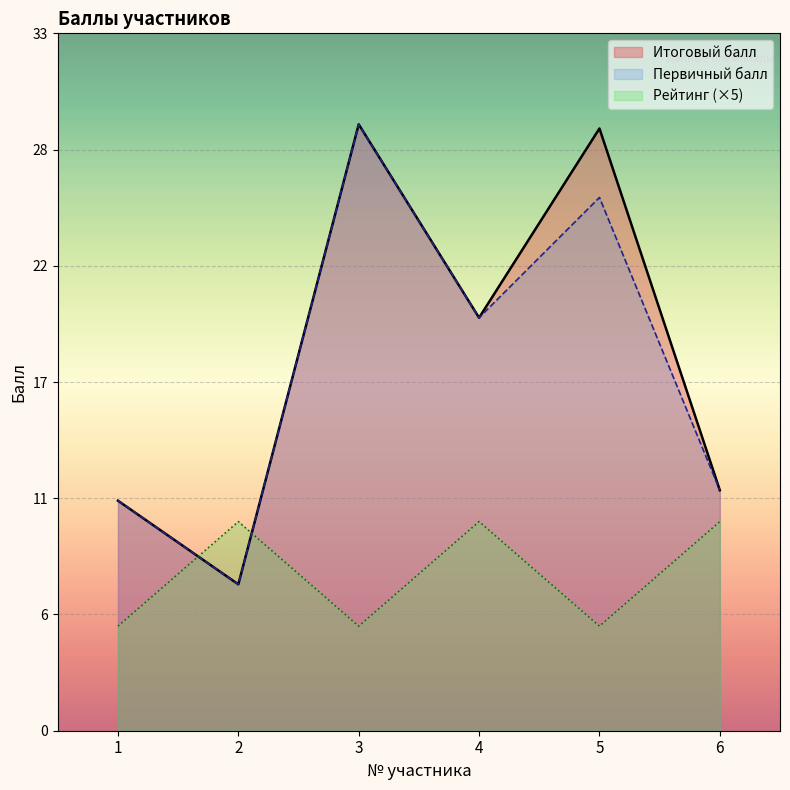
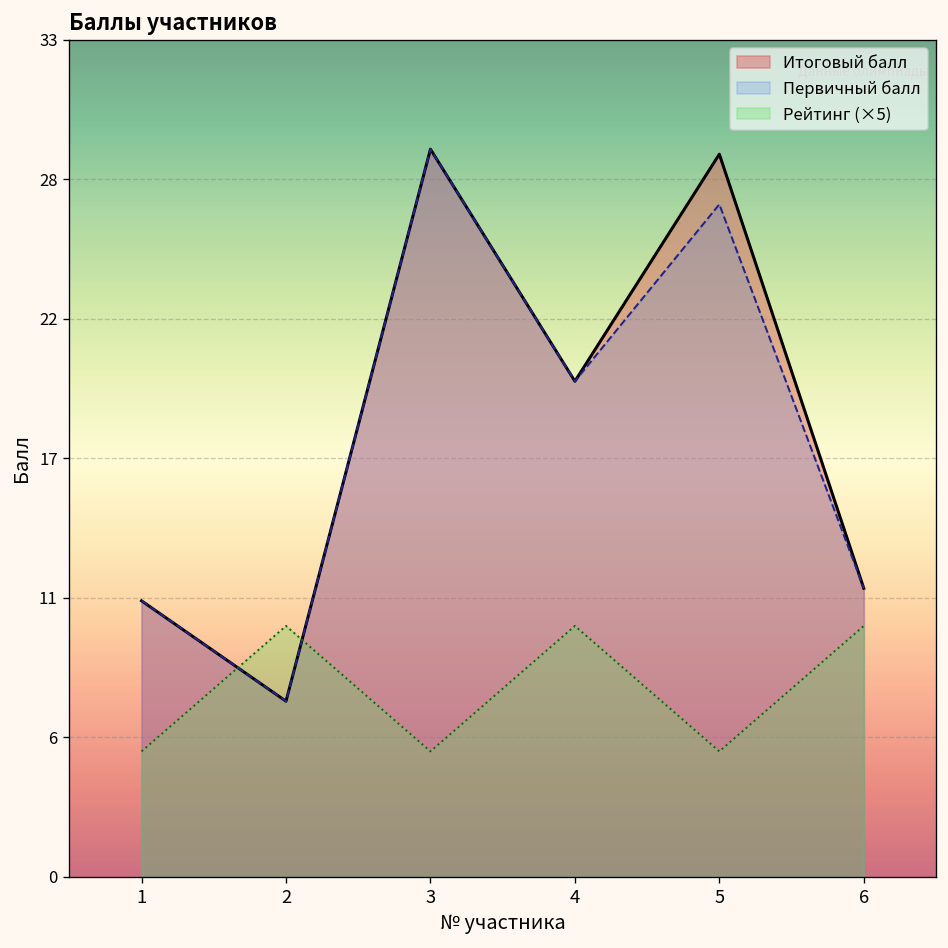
  {
    "Итоговый балл": {
      "5": 28.8
    },
    "Первичный балл": {
-     "5": 25.5
+     "5": 26.8
    },
    "Рейтинг (×5)": {
      "1": 5.0,
      "2": 10.0,
      "3": 5.0,
      "4": 10.0,
      "5": 5.0,
      "6": 10.0
    }
  }
